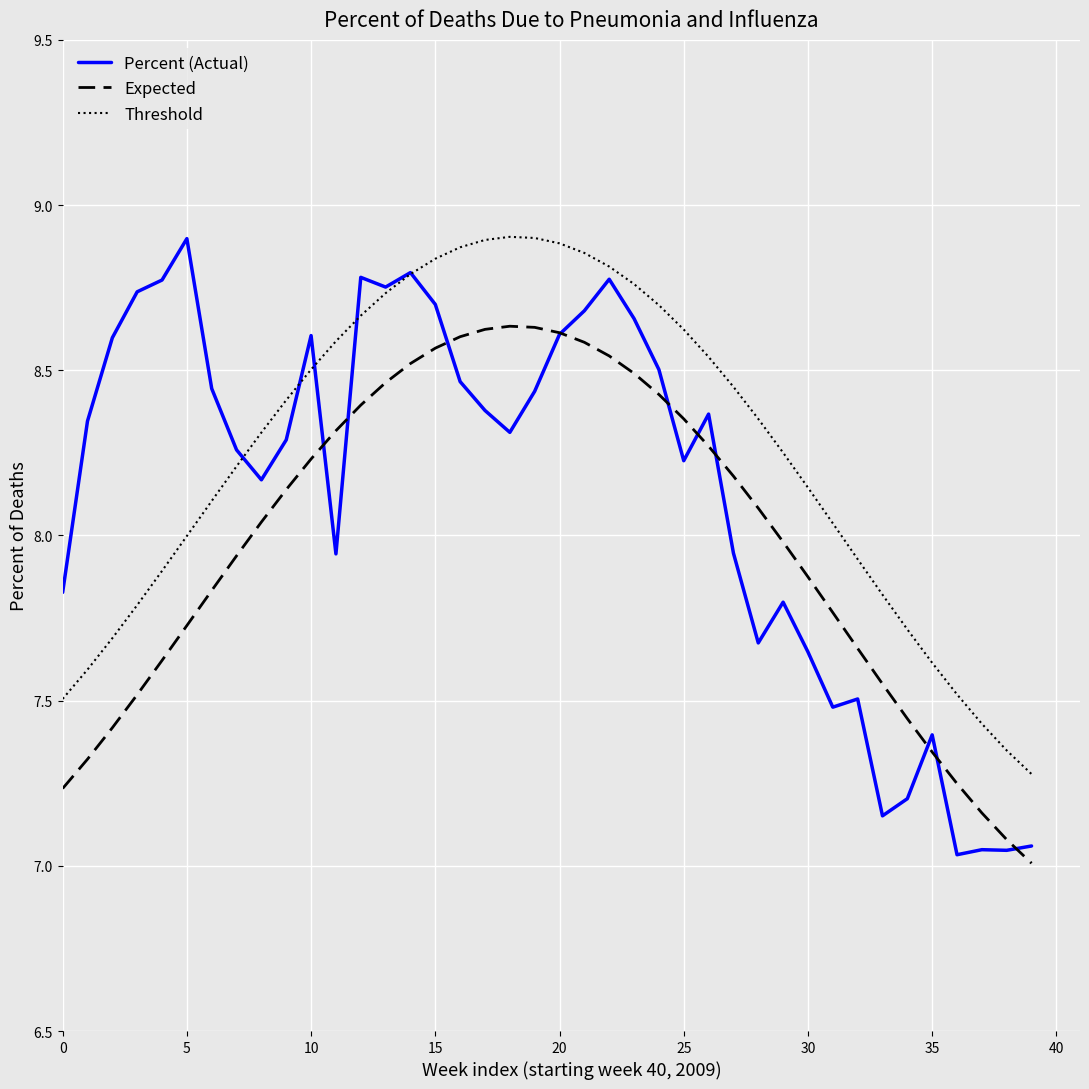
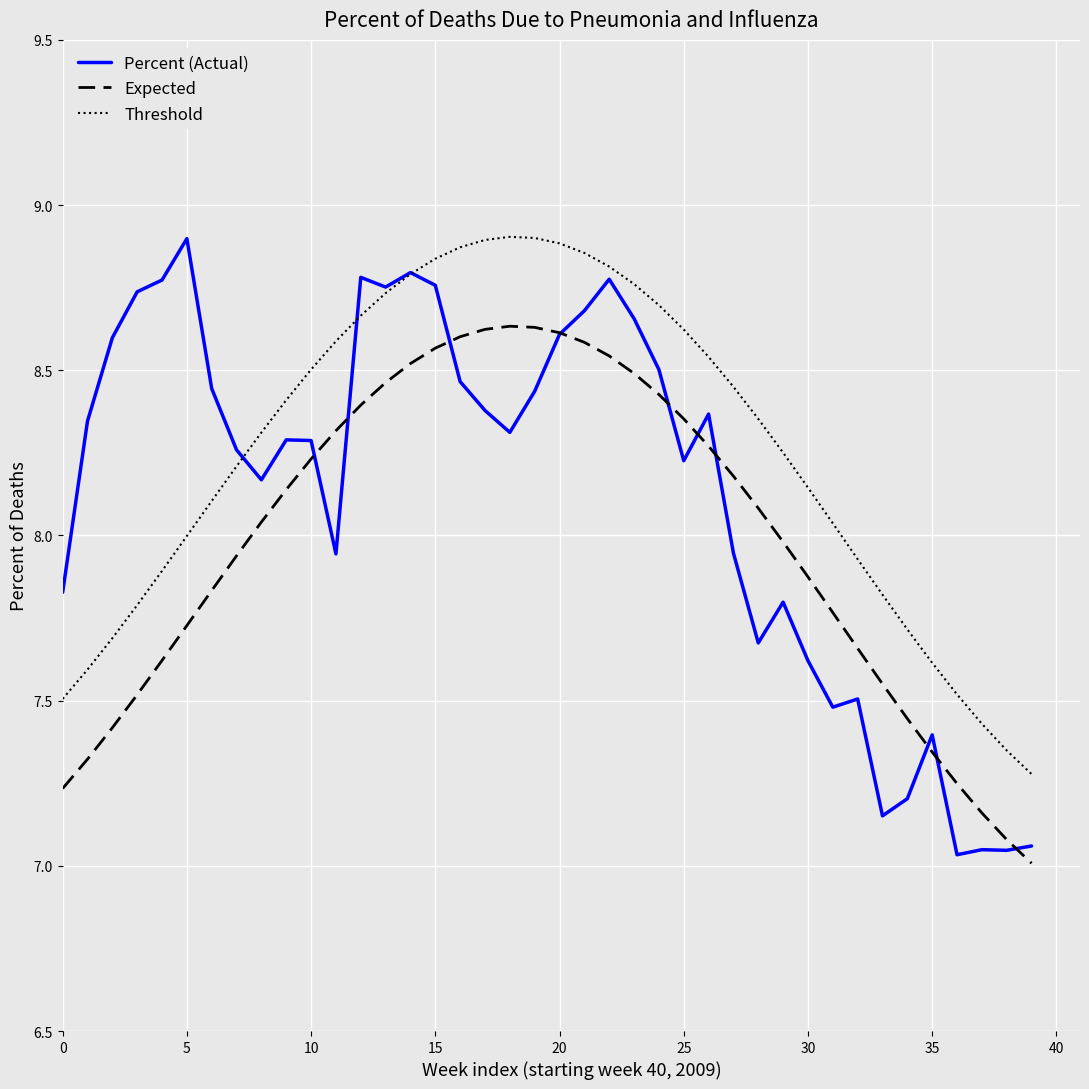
  {
    "Percent (Actual)": {
      "0": 7.83,
      "5": 8.90,
-     "10": 8.61,
-     "15": 8.70,
+     "10": 8.29,
+     "15": 8.76,
      "25": 8.23,
-     "30": 7.65,
+     "30": 7.62,
      "35": 7.40
    }
  }
